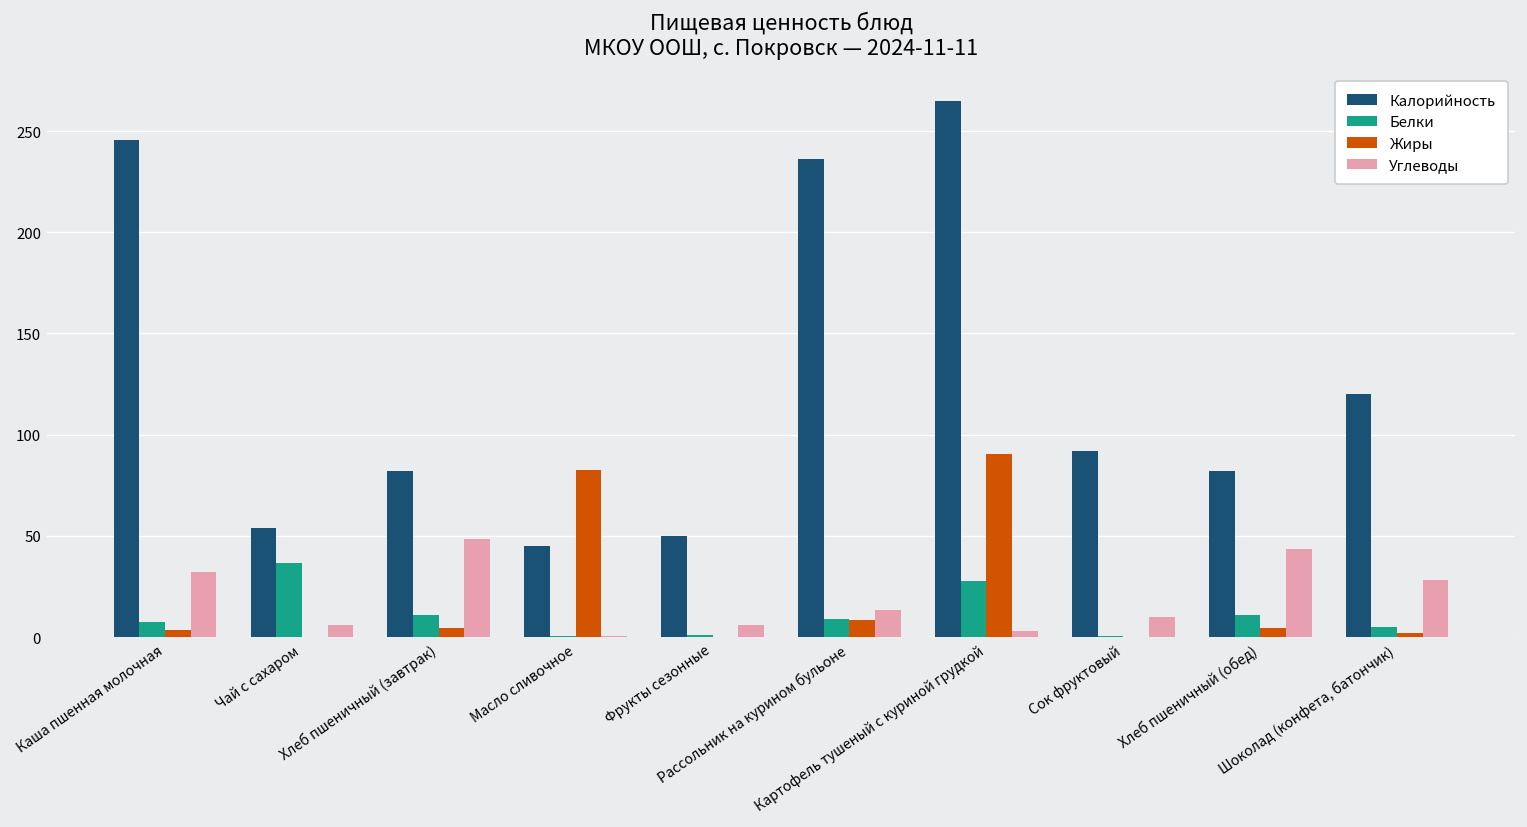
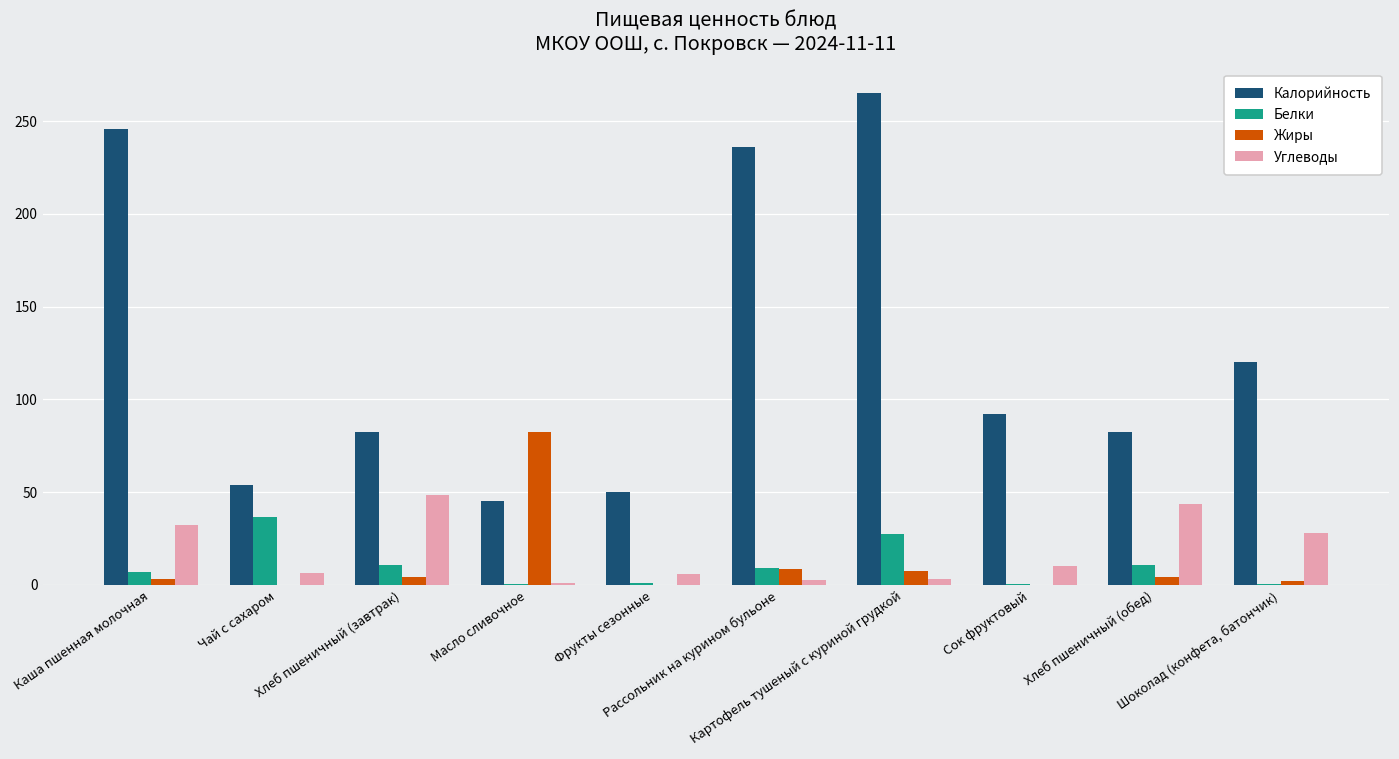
  {
    "Калорийность": {
      "Каша пшенная молочная": 246,
      "Чай с сахаром": 54,
      "Хлеб пшеничный (завтрак)": 82,
      "Масло сливочное": 45,
      "Фрукты сезонные": 50,
      "Рассольник на курином бульоне": 236,
      "Картофель тушеный с куриной грудкой": 265,
      "Сок фруктовый": 92,
      "Хлеб пшеничный (обед)": 82,
      "Шоколад (конфета, батончик)": 120
    },
    "Белки": {
      "Каша пшенная молочная": 7,
      "Чай с сахаром": 37,
      "Хлеб пшеничный (завтрак)": 11,
      "Рассольник на курином бульоне": 9,
      "Картофель тушеный с куриной грудкой": 28,
      "Хлеб пшеничный (обед)": 11,
-     "Шоколад (конфета, батончик)": 5
+     "Шоколад (конфета, батончик)": 0
    },
    "Жиры": {
      "Каша пшенная молочная": 3,
      "Чай с сахаром": 0,
      "Хлеб пшеничный (завтрак)": 5,
      "Масло сливочное": 83,
      "Рассольник на курином бульоне": 9,
-     "Картофель тушеный с куриной грудкой": 90,
+     "Картофель тушеный с куриной грудкой": 7,
      "Хлеб пшеничный (обед)": 5,
      "Шоколад (конфета, батончик)": 2
    },
    "Углеводы": {
      "Каша пшенная молочная": 32,
      "Чай с сахаром": 6,
      "Хлеб пшеничный (завтрак)": 49,
      "Фрукты сезонные": 6,
-     "Рассольник на курином бульоне": 13,
+     "Рассольник на курином бульоне": 3,
      "Картофель тушеный с куриной грудкой": 3,
      "Сок фруктовый": 10,
      "Хлеб пшеничный (обед)": 44,
      "Шоколад (конфета, батончик)": 28
    }
  }
